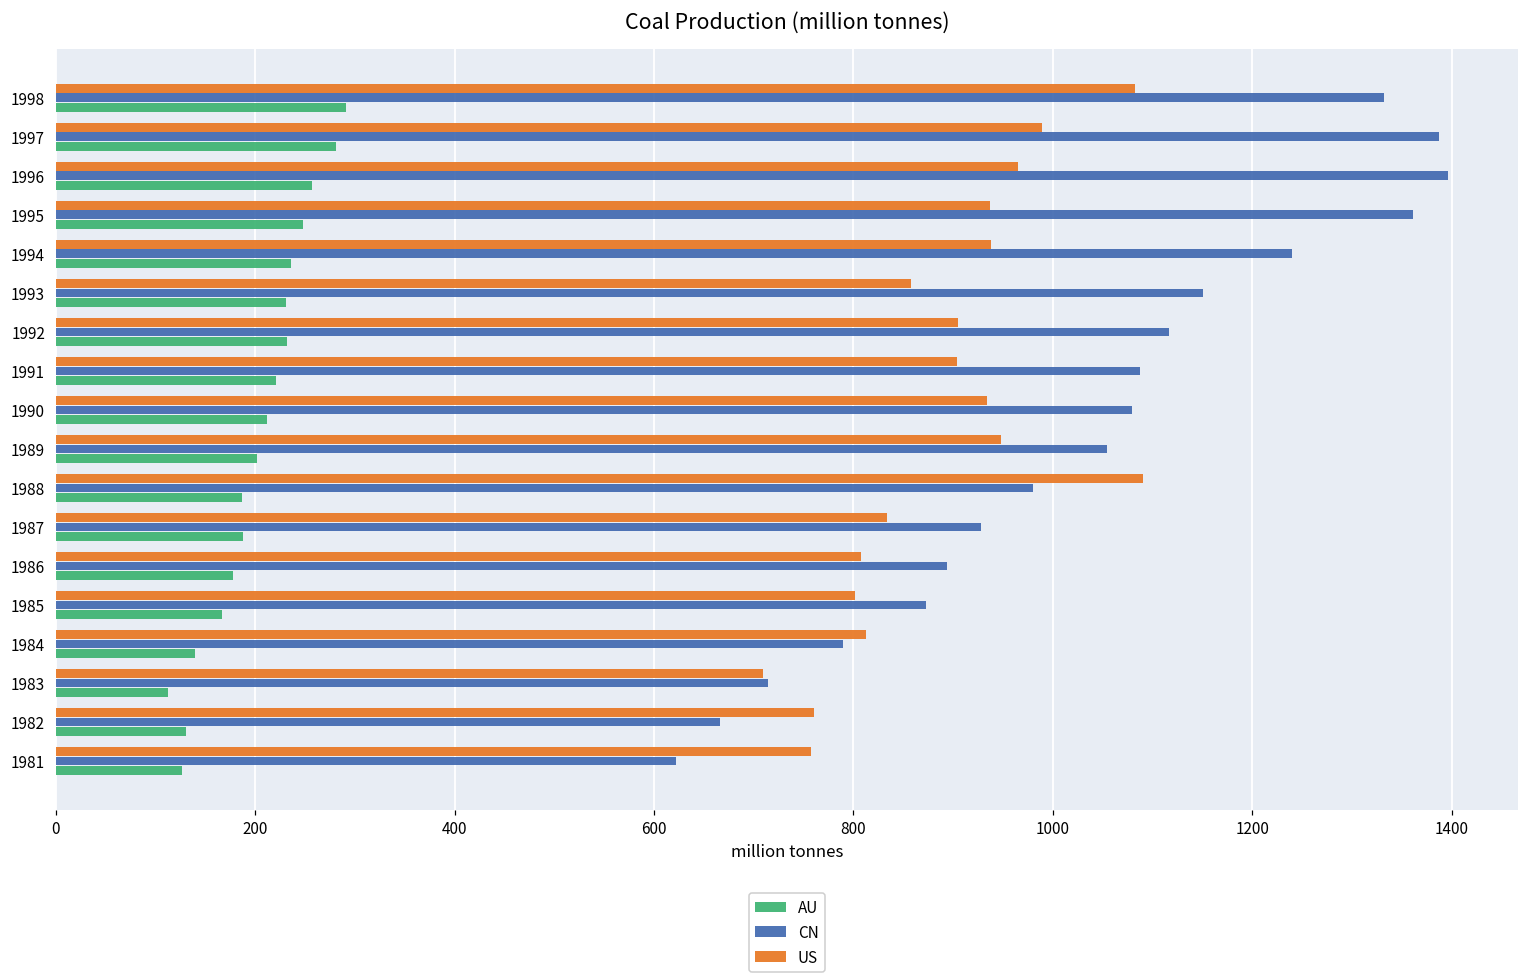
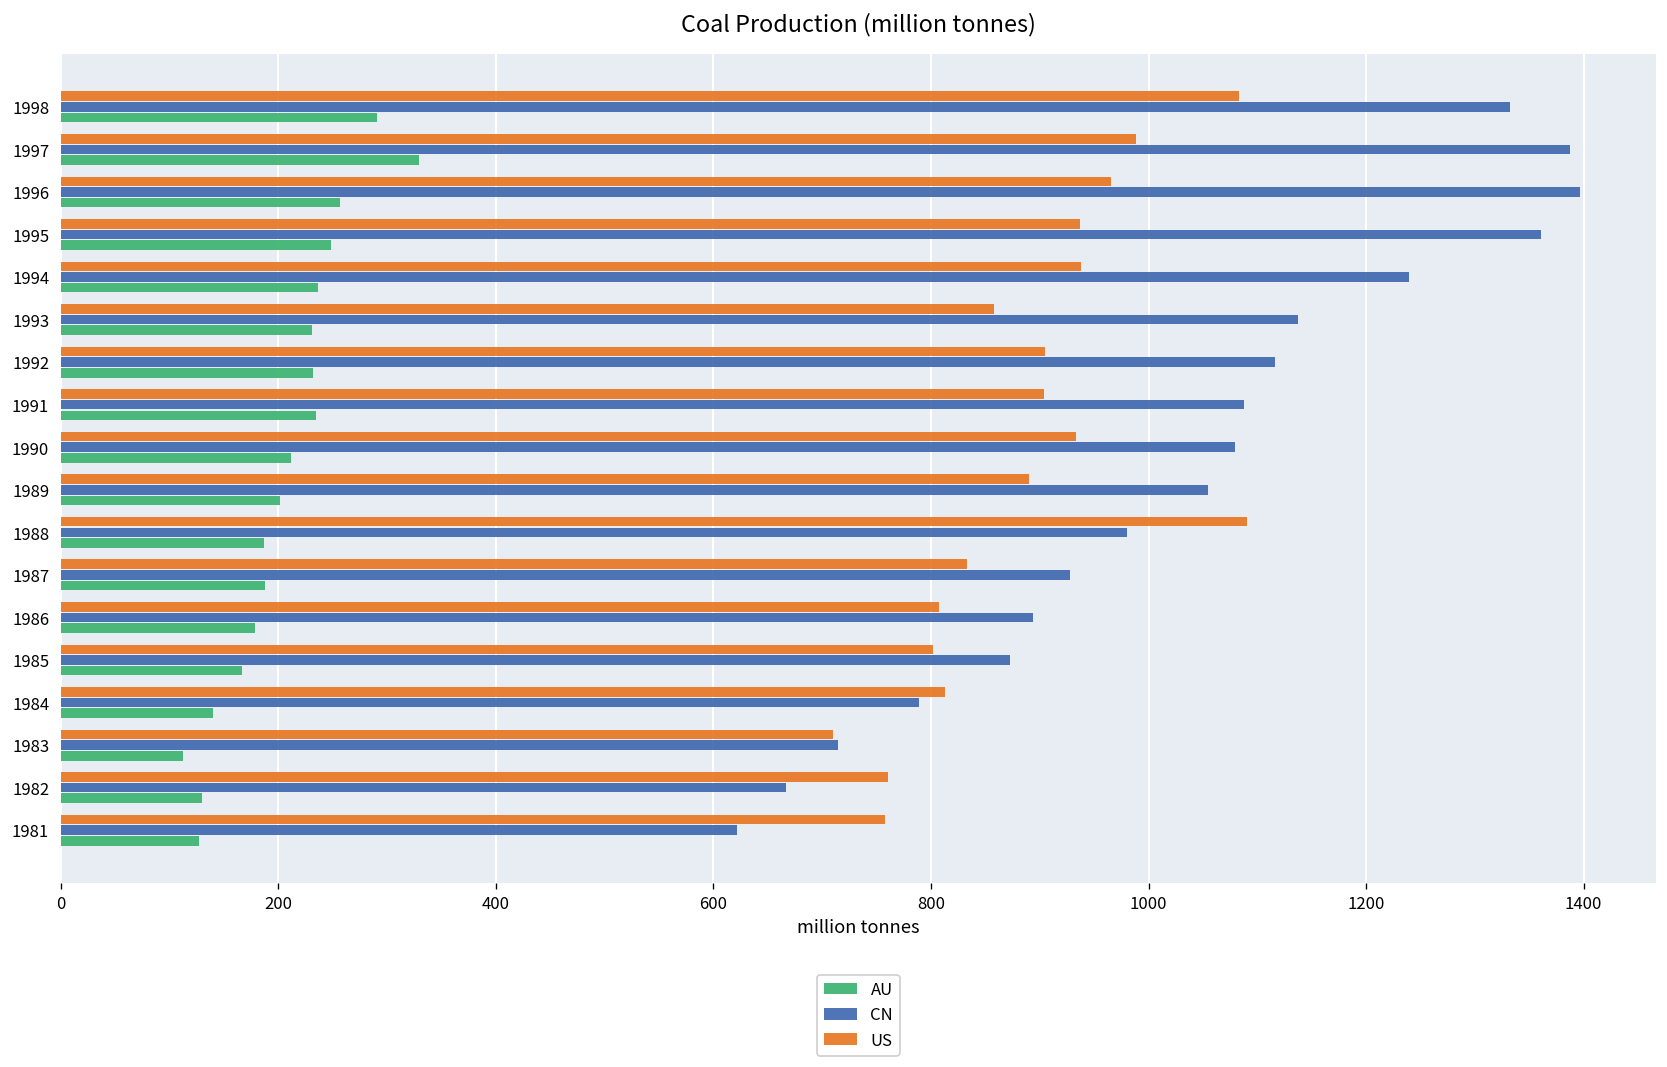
  {
    "AU": {
      "1998": 290,
-     "1997": 280,
+     "1997": 330,
      "1996": 260,
      "1995": 250,
      "1994": 240,
      "1993": 230,
      "1992": 230,
-     "1991": 220,
+     "1991": 230,
      "1990": 210,
      "1989": 200,
      "1988": 190,
      "1987": 190,
      "1986": 180,
      "1985": 170,
      "1984": 140,
      "1983": 110,
      "1982": 130,
      "1981": 130
    },
    "CN": {
      "1998": 1330,
      "1997": 1390,
      "1996": 1400,
      "1995": 1360,
      "1994": 1240,
-     "1993": 1150,
+     "1993": 1140,
      "1992": 1120,
      "1991": 1090,
      "1990": 1080,
      "1989": 1050,
      "1988": 980,
      "1987": 930,
      "1986": 890,
      "1985": 870,
      "1984": 790,
      "1983": 710,
      "1982": 670,
      "1981": 620
    },
    "US": {
      "1998": 1080,
      "1997": 990,
      "1996": 970,
      "1995": 940,
      "1994": 940,
      "1993": 860,
      "1992": 900,
      "1991": 900,
      "1990": 930,
-     "1989": 950,
+     "1989": 890,
      "1988": 1090,
      "1987": 830,
      "1986": 810,
      "1985": 800,
      "1984": 810,
      "1983": 710,
      "1982": 760,
      "1981": 760
    }
  }
